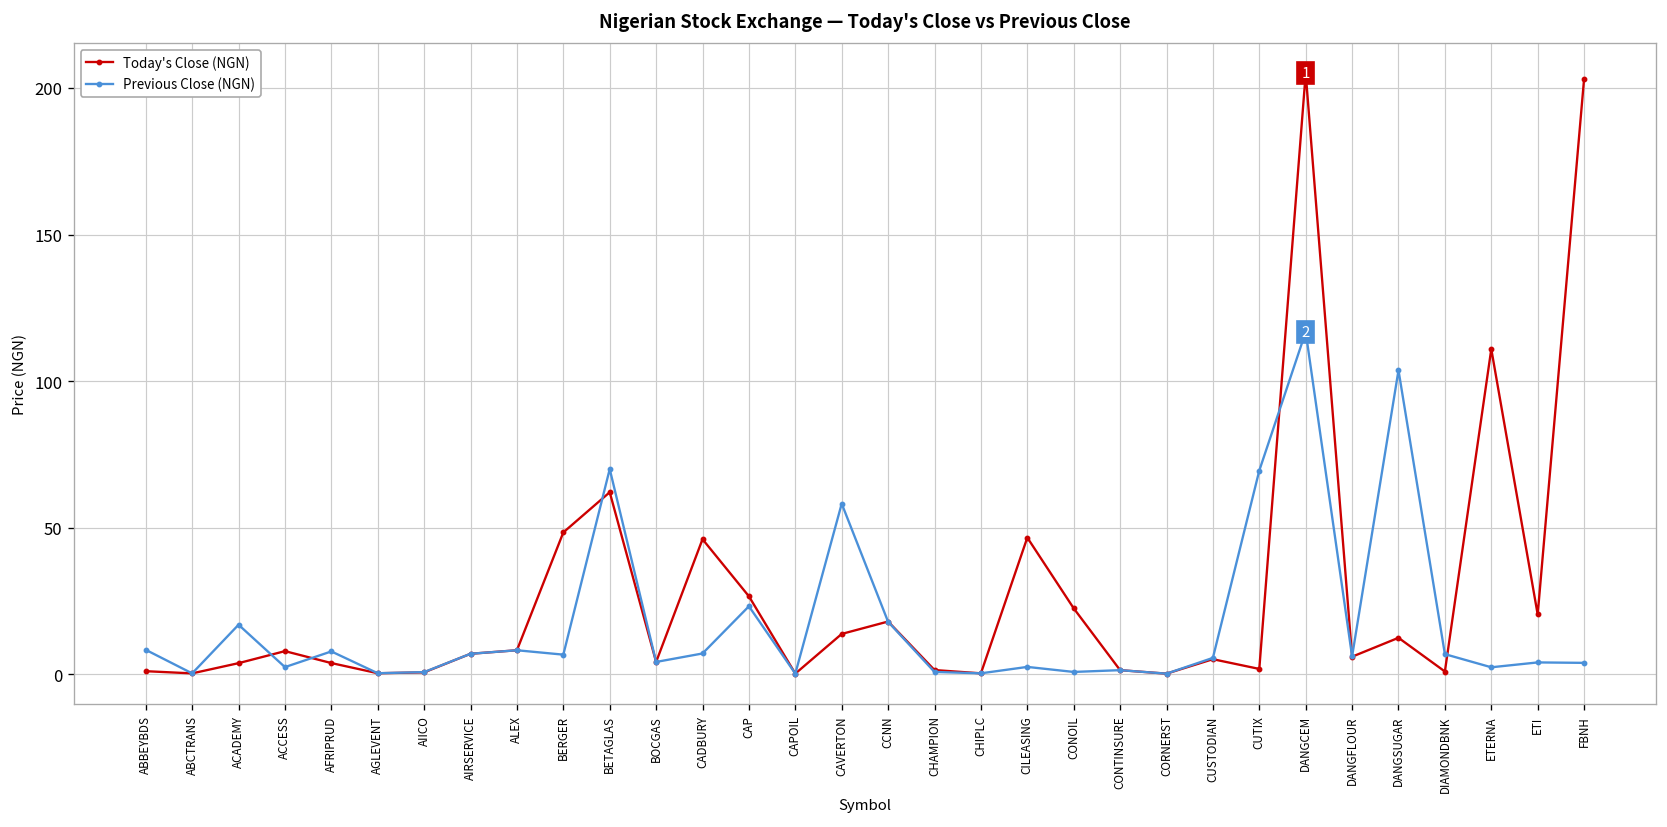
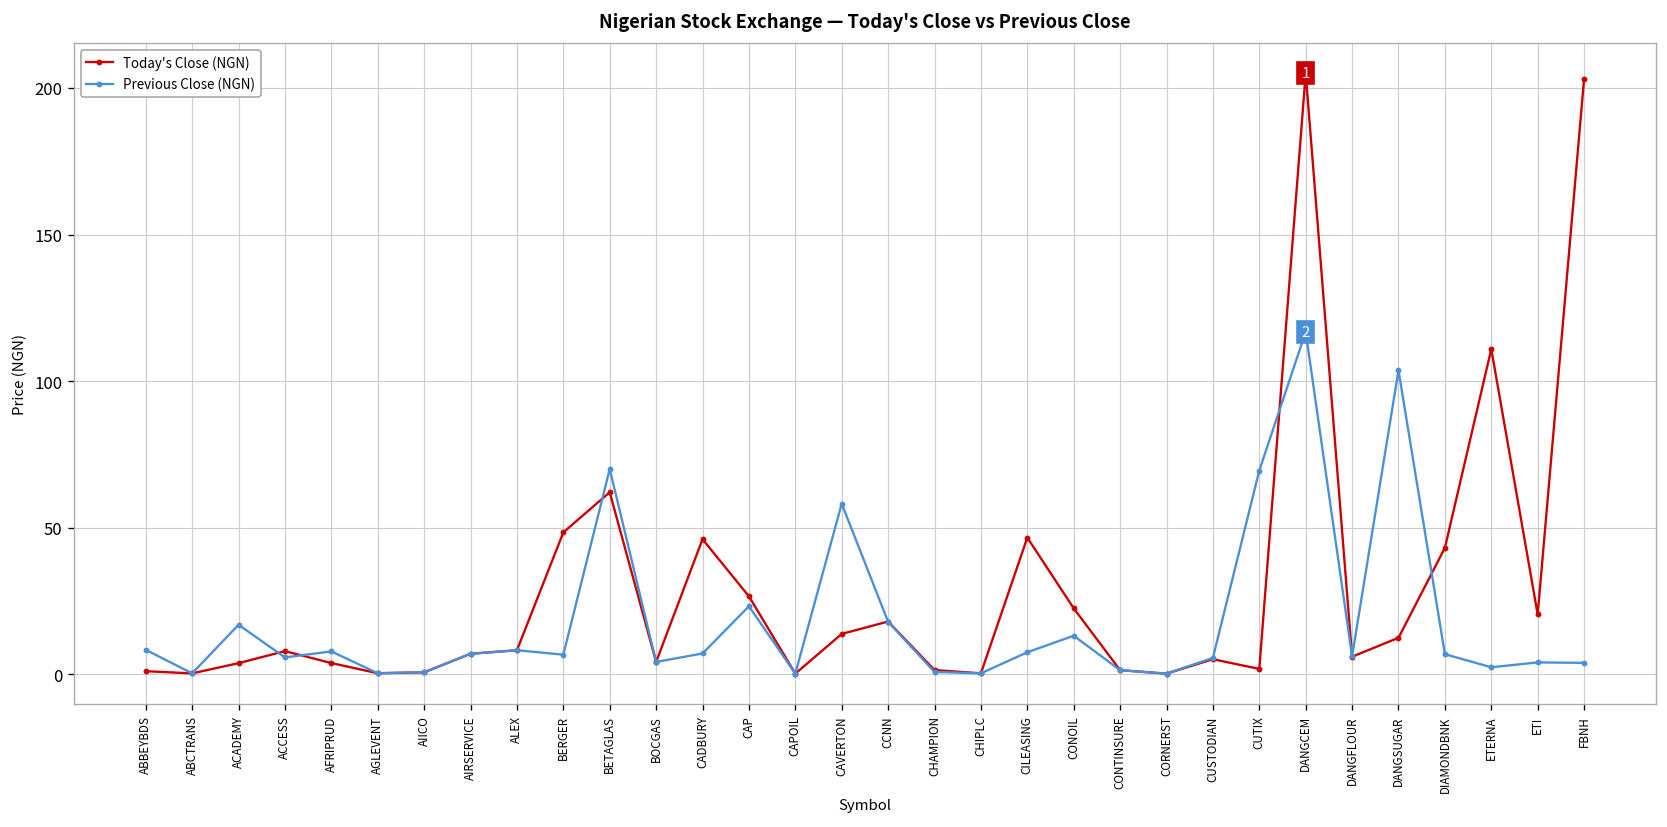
  {
    "Today's Close (NGN)": {
      "ABBEYBDS": 1,
      "ACADEMY": 4,
      "ACCESS": 8,
      "AFRIPRUD": 4,
      "BERGER": 48,
      "BETAGLAS": 62,
      "CADBURY": 46,
      "CAP": 27,
      "CAVERTON": 14,
      "CILEASING": 47,
      "CONOIL": 23,
      "CUTIX": 2,
      "DANGSUGAR": 12,
-     "DIAMONDBNK": 1,
+     "DIAMONDBNK": 43,
      "ETERNA": 111,
      "ETI": 20,
      "FBNH": 203
    },
    "Previous Close (NGN)": {
      "ABBEYBDS": 8,
      "ACADEMY": 17,
-     "ACCESS": 2,
+     "ACCESS": 6,
      "AFRIPRUD": 8,
      "BERGER": 7,
      "BETAGLAS": 70,
      "CADBURY": 7,
      "CAP": 23,
      "CAVERTON": 58,
-     "CILEASING": 3,
-     "CONOIL": 1,
+     "CILEASING": 8,
+     "CONOIL": 13,
      "CUTIX": 70,
      "DANGSUGAR": 104,
      "DIAMONDBNK": 7,
      "ETERNA": 2,
      "ETI": 4,
      "FBNH": 4
    }
  }
